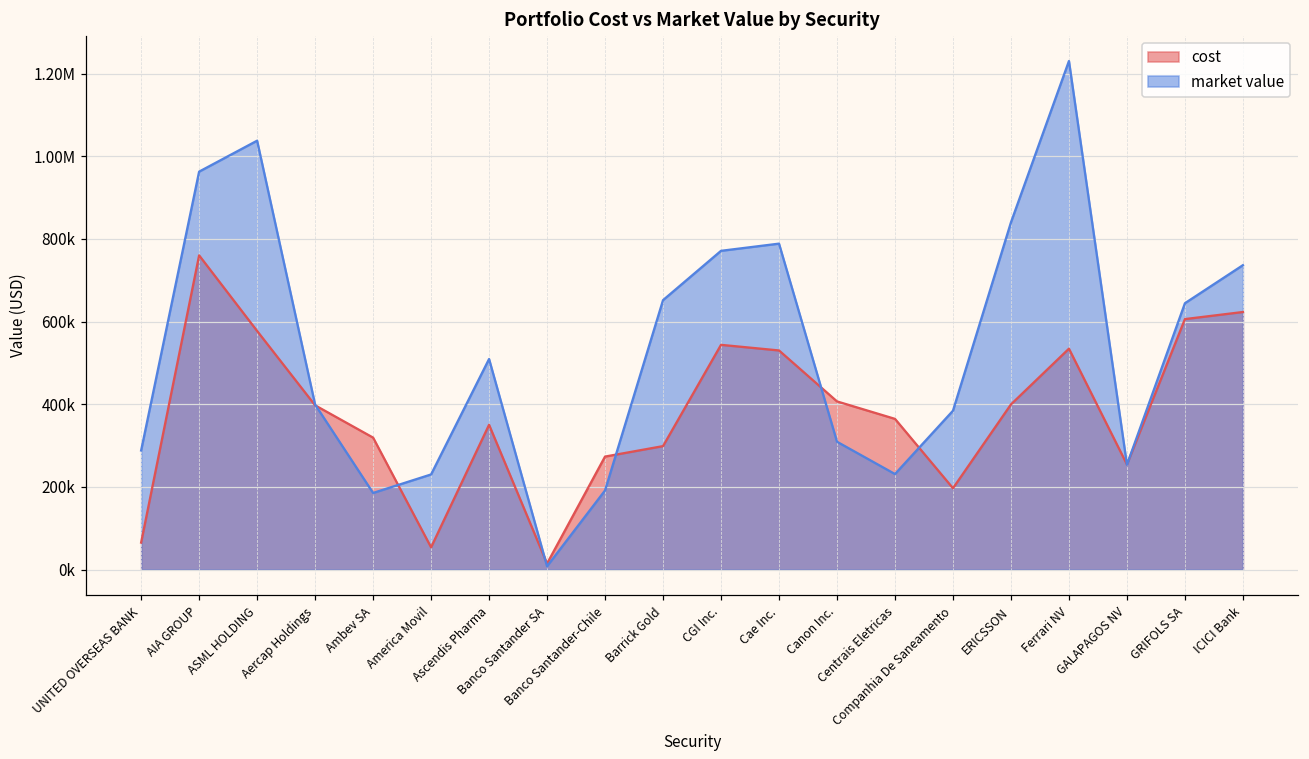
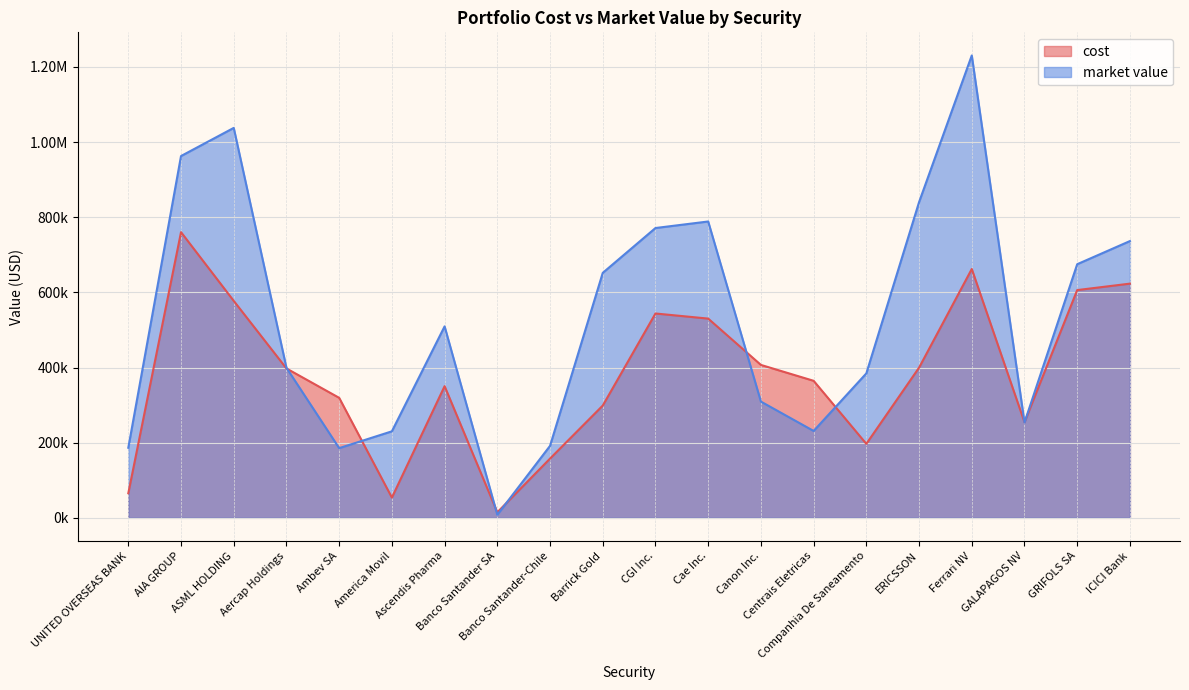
  {
    "cost": {
      "UNITED OVERSEAS BANK": 70000,
      "AIA GROUP": 760000,
      "ASML HOLDING": 580000,
      "Ambev SA": 320000,
      "America Movil": 50000,
      "Ascendis Pharma": 350000,
-     "Banco Santander-Chile": 270000,
+     "Banco Santander-Chile": 160000,
      "Barrick Gold": 300000,
      "CGI Inc.": 540000,
      "Cae Inc.": 530000,
      "Canon Inc.": 410000,
      "Centrais Eletricas": 360000,
      "Companhia De Saneamento": 200000,
      "ERICSSON": 400000,
-     "Ferrari NV": 530000,
+     "Ferrari NV": 660000,
      "GRIFOLS SA": 610000,
      "ICICI Bank": 620000
    },
    "market value": {
-     "UNITED OVERSEAS BANK": 290000,
+     "UNITED OVERSEAS BANK": 190000,
      "AIA GROUP": 960000,
      "ASML HOLDING": 1040000,
      "Ambev SA": 190000,
      "America Movil": 230000,
      "Ascendis Pharma": 510000,
      "Banco Santander-Chile": 190000,
      "Barrick Gold": 650000,
      "CGI Inc.": 770000,
      "Cae Inc.": 790000,
      "Canon Inc.": 310000,
      "Centrais Eletricas": 230000,
      "Companhia De Saneamento": 380000,
      "ERICSSON": 840000,
      "Ferrari NV": 1230000,
-     "GRIFOLS SA": 640000,
+     "GRIFOLS SA": 670000,
      "ICICI Bank": 740000
    }
  }
